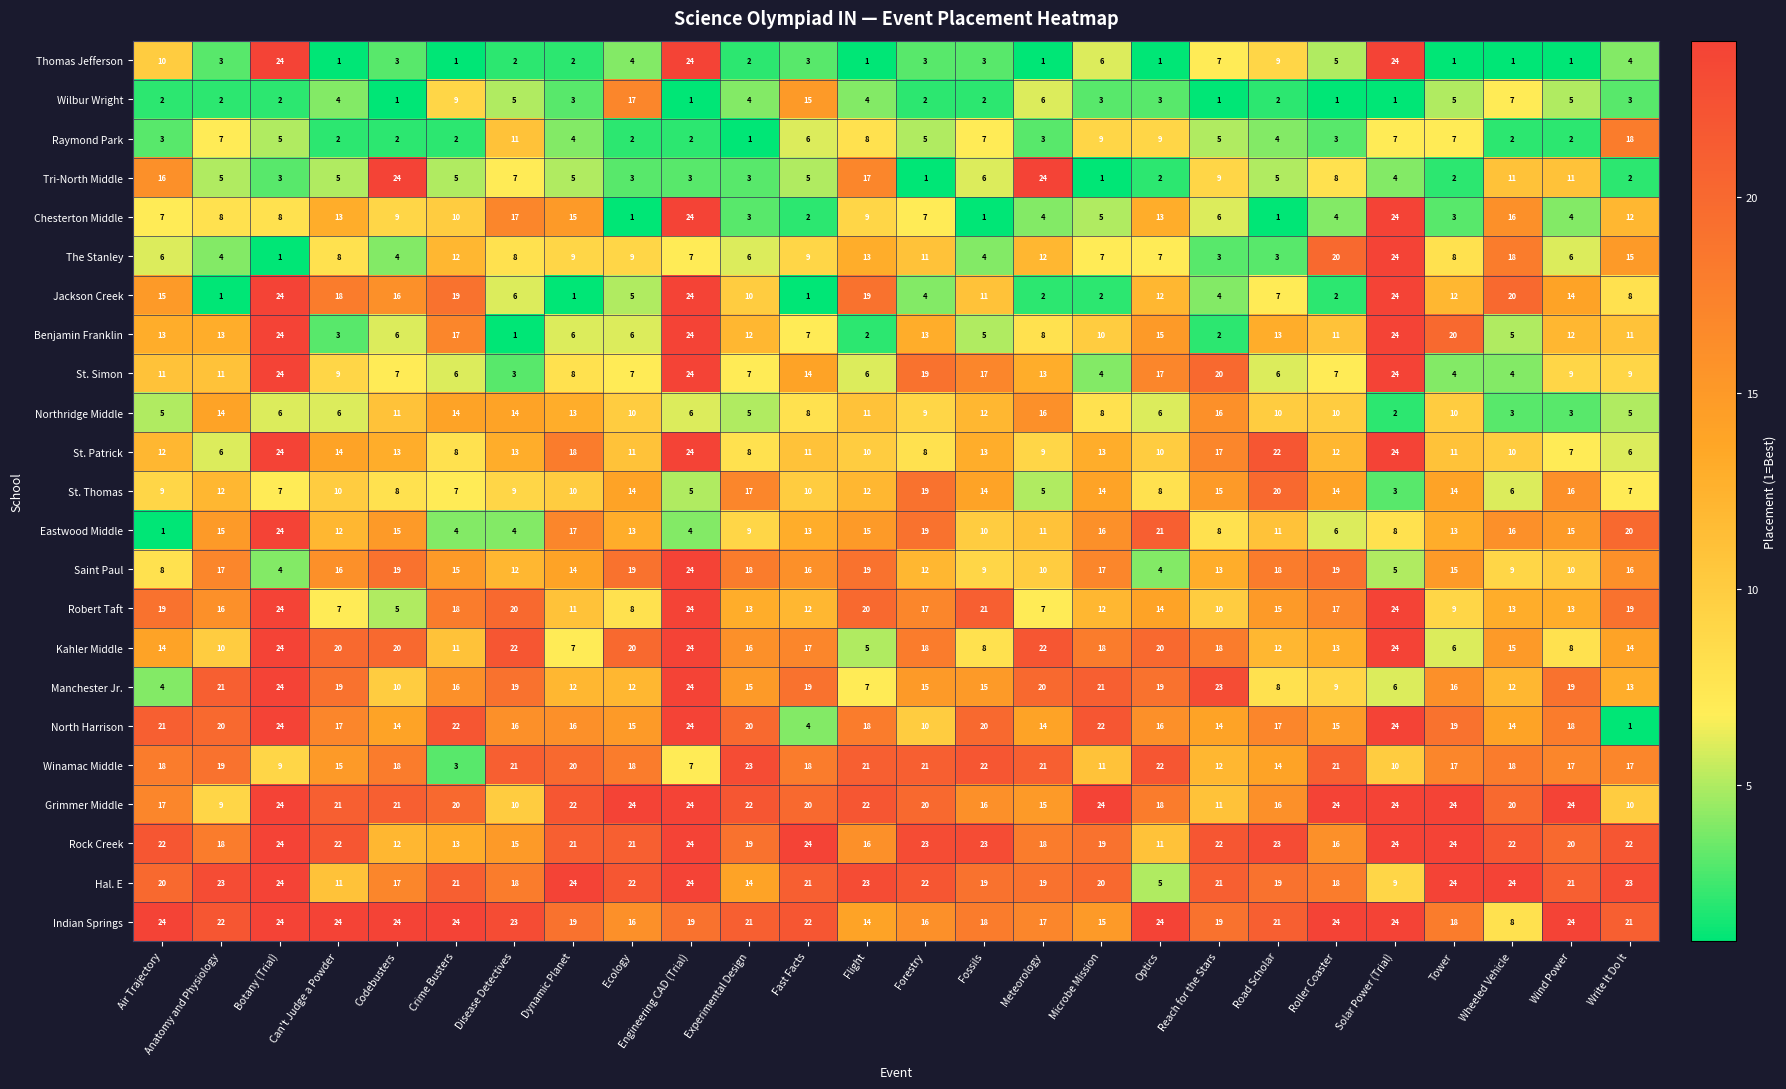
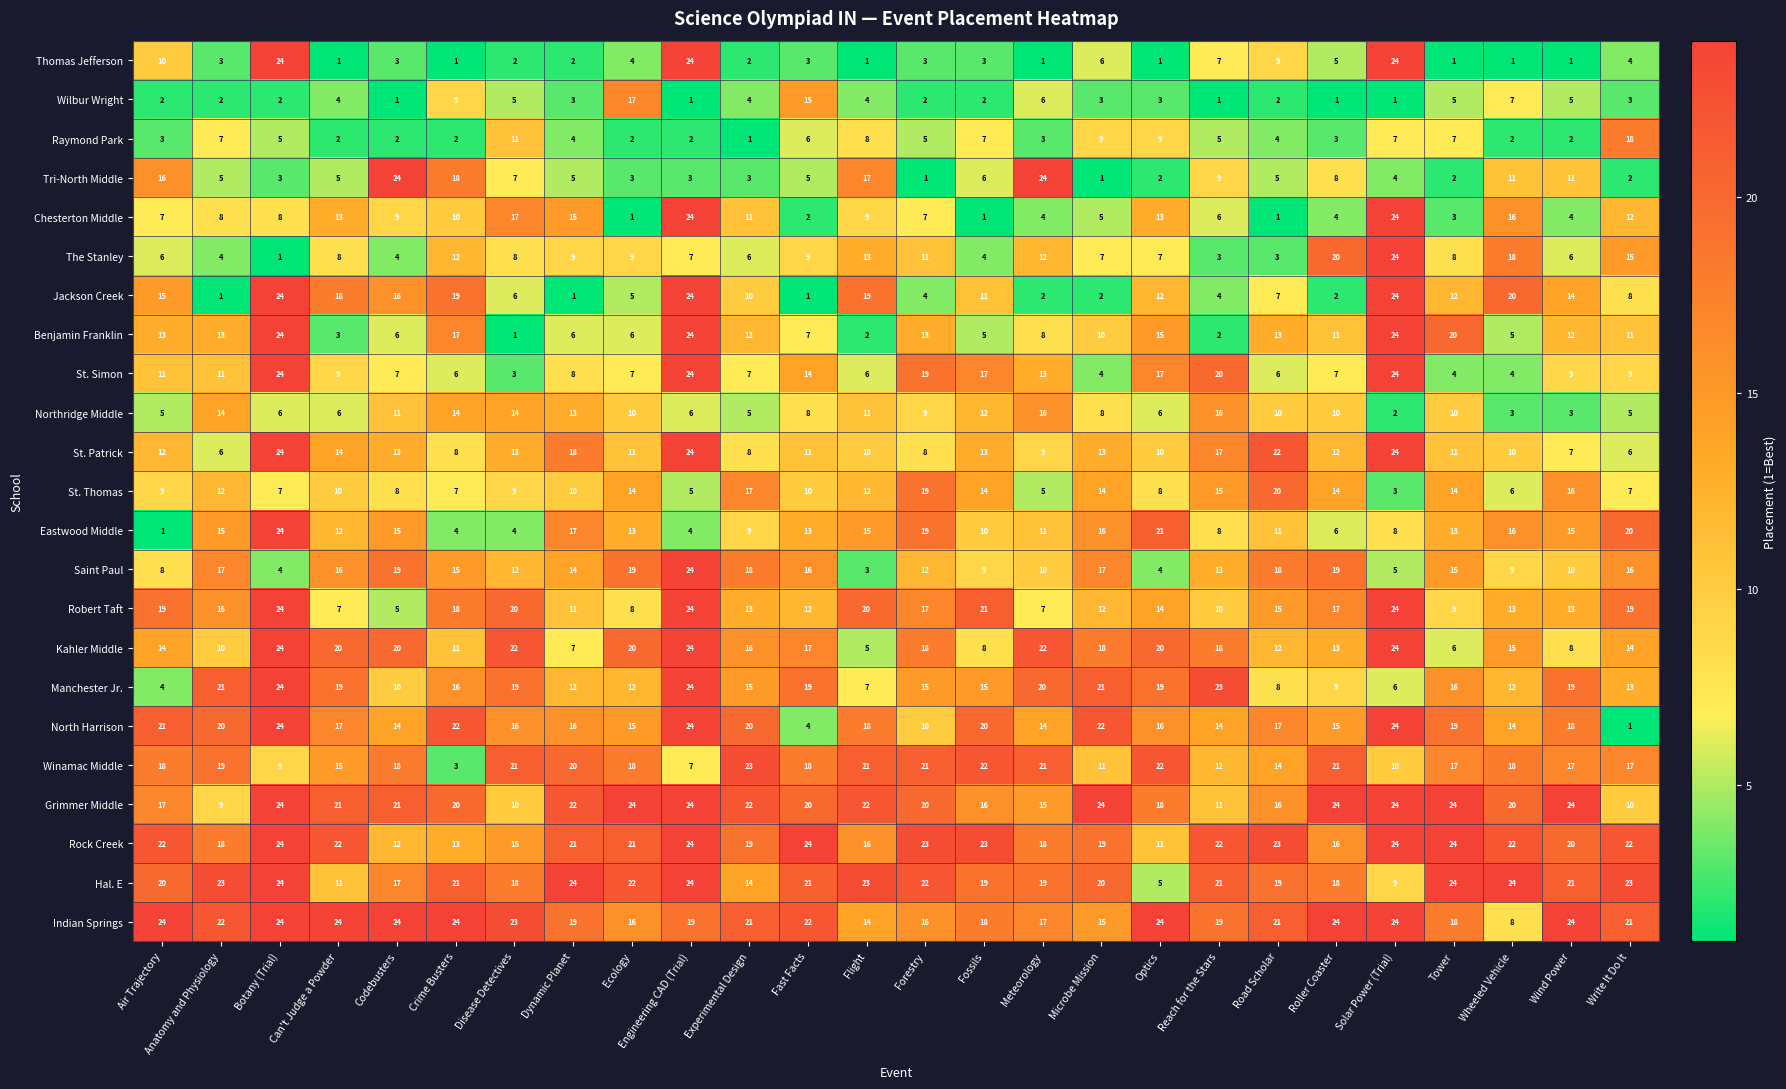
  {
    "Tri-North Middle": {
      "Air Trajectory": 16,
      "Anatomy and Physiology": 5,
      "Botany (Trial)": 3,
      "Can't Judge a Powder": 5,
      "Codebusters": 24,
-     "Crime Busters": 5,
+     "Crime Busters": 18,
      "Disease Detectives": 7,
      "Dynamic Planet": 5,
      "Ecology": 3,
      "Engineering CAD (Trial)": 3,
      "Experimental Design": 3,
      "Fast Facts": 5,
      "Flight": 17,
      "Forestry": 1,
      "Fossils": 6,
      "Meteorology": 24,
      "Microbe Mission": 1,
      "Optics": 2,
      "Reach for the Stars": 9,
      "Road Scholar": 5,
      "Roller Coaster": 8,
      "Solar Power (Trial)": 4,
      "Tower": 2,
      "Wheeled Vehicle": 11,
      "Wind Power": 11,
      "Write It Do It": 2
    },
    "Chesterton Middle": {
      "Air Trajectory": 7,
      "Anatomy and Physiology": 8,
      "Botany (Trial)": 8,
      "Can't Judge a Powder": 13,
      "Codebusters": 9,
      "Crime Busters": 10,
      "Disease Detectives": 17,
      "Dynamic Planet": 15,
      "Ecology": 1,
      "Engineering CAD (Trial)": 24,
-     "Experimental Design": 3,
+     "Experimental Design": 11,
      "Fast Facts": 2,
      "Flight": 9,
      "Forestry": 7,
      "Fossils": 1,
      "Meteorology": 4,
      "Microbe Mission": 5,
      "Optics": 13,
      "Reach for the Stars": 6,
      "Road Scholar": 1,
      "Roller Coaster": 4,
      "Solar Power (Trial)": 24,
      "Tower": 3,
      "Wheeled Vehicle": 16,
      "Wind Power": 4,
      "Write It Do It": 12
    },
    "Saint Paul": {
      "Air Trajectory": 8,
      "Anatomy and Physiology": 17,
      "Botany (Trial)": 4,
      "Can't Judge a Powder": 16,
      "Codebusters": 19,
      "Crime Busters": 15,
      "Disease Detectives": 12,
      "Dynamic Planet": 14,
      "Ecology": 19,
      "Engineering CAD (Trial)": 24,
      "Experimental Design": 18,
      "Fast Facts": 16,
-     "Flight": 19,
+     "Flight": 3,
      "Forestry": 12,
      "Fossils": 9,
      "Meteorology": 10,
      "Microbe Mission": 17,
      "Optics": 4,
      "Reach for the Stars": 13,
      "Road Scholar": 18,
      "Roller Coaster": 19,
      "Solar Power (Trial)": 5,
      "Tower": 15,
      "Wheeled Vehicle": 9,
      "Wind Power": 10,
      "Write It Do It": 16
    }
  }
